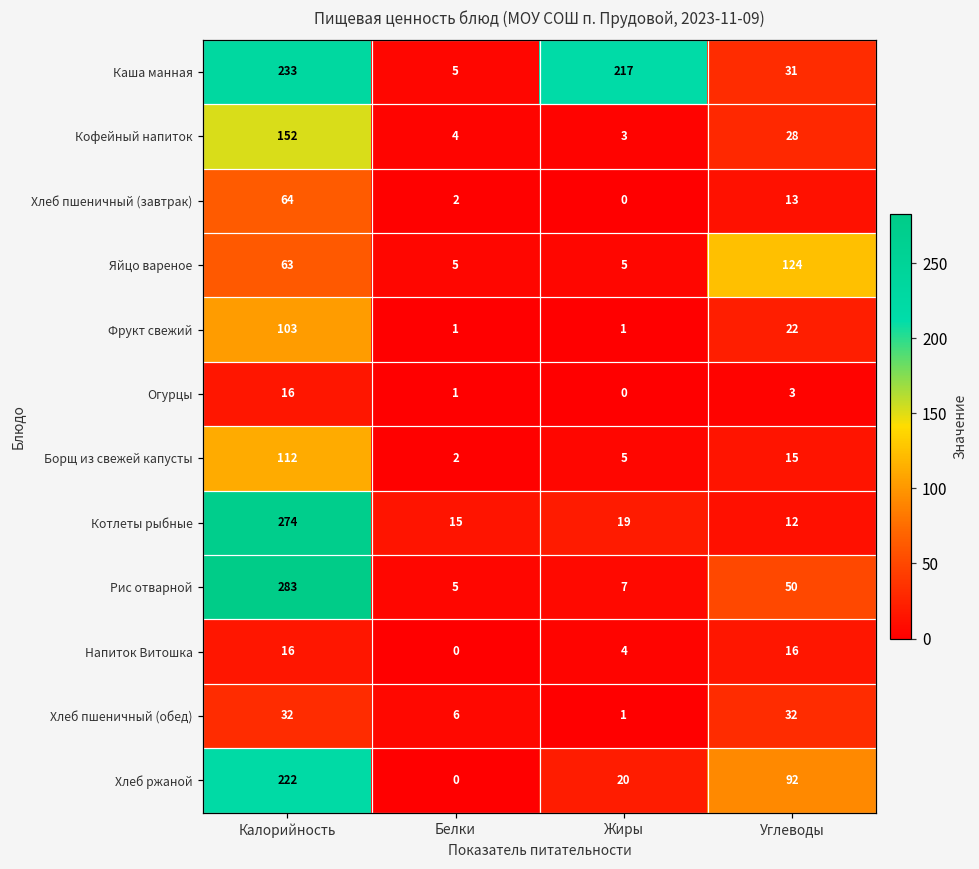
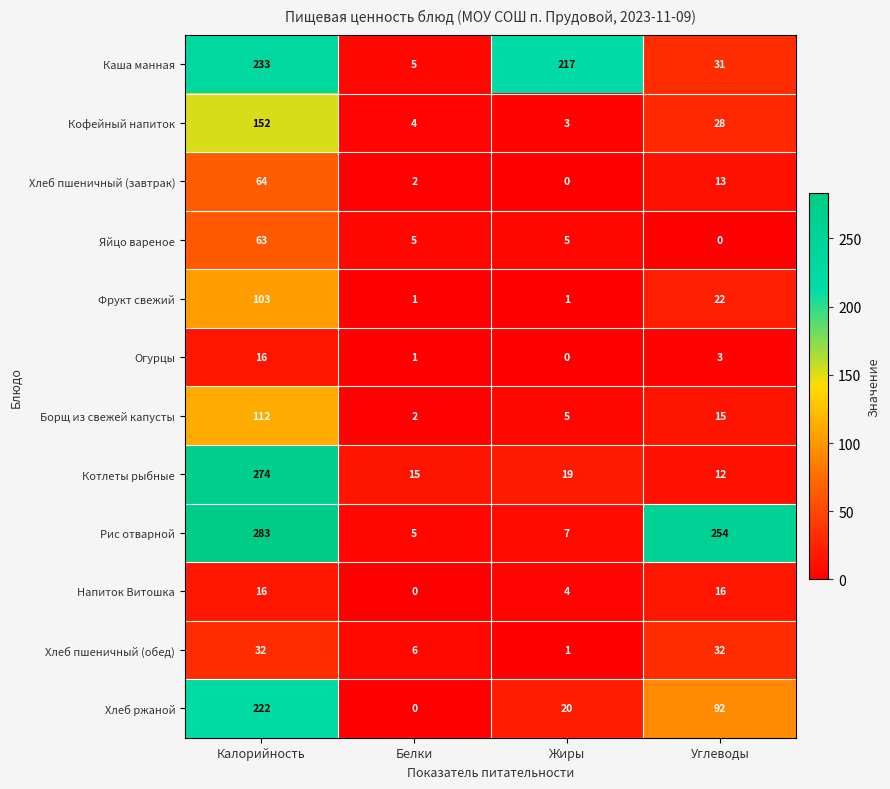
  {
    "Каша манная": {
      "Калорийность": 233,
      "Белки": 5,
      "Жиры": 217,
      "Углеводы": 31
    },
    "Кофейный напиток": {
      "Калорийность": 152,
      "Белки": 4,
      "Жиры": 3,
      "Углеводы": 28
    },
    "Хлеб пшеничный (завтрак)": {
      "Калорийность": 64,
      "Белки": 2,
      "Жиры": 0,
      "Углеводы": 13
    },
    "Яйцо вареное": {
      "Калорийность": 63,
      "Белки": 5,
      "Жиры": 5,
-     "Углеводы": 124
+     "Углеводы": 0
    },
    "Фрукт свежий": {
      "Калорийность": 103,
      "Белки": 1,
      "Жиры": 1,
      "Углеводы": 22
    },
    "Огурцы": {
      "Калорийность": 16,
      "Белки": 1,
      "Жиры": 0,
      "Углеводы": 3
    },
    "Борщ из свежей капусты": {
      "Калорийность": 112,
      "Белки": 2,
      "Жиры": 5,
      "Углеводы": 15
    },
    "Котлеты рыбные": {
      "Калорийность": 274,
      "Белки": 15,
      "Жиры": 19,
      "Углеводы": 12
    },
    "Рис отварной": {
      "Калорийность": 283,
      "Белки": 5,
      "Жиры": 7,
-     "Углеводы": 50
+     "Углеводы": 254
    },
    "Напиток Витошка": {
      "Калорийность": 16,
      "Белки": 0,
      "Жиры": 4,
      "Углеводы": 16
    },
    "Хлеб пшеничный (обед)": {
      "Калорийность": 32,
      "Белки": 6,
      "Жиры": 1,
      "Углеводы": 32
    },
    "Хлеб ржаной": {
      "Калорийность": 222,
      "Белки": 0,
      "Жиры": 20,
      "Углеводы": 92
    }
  }
